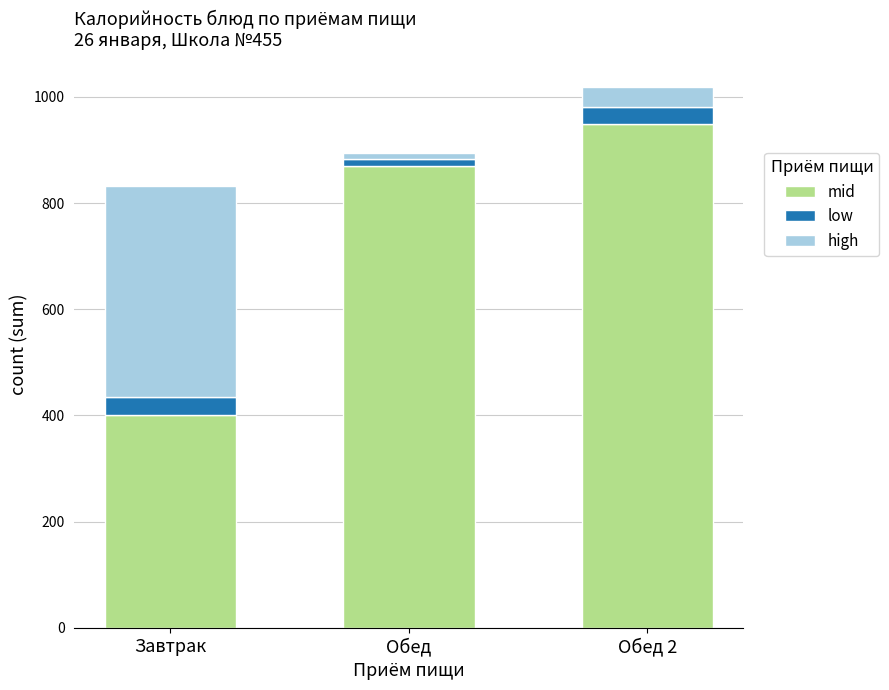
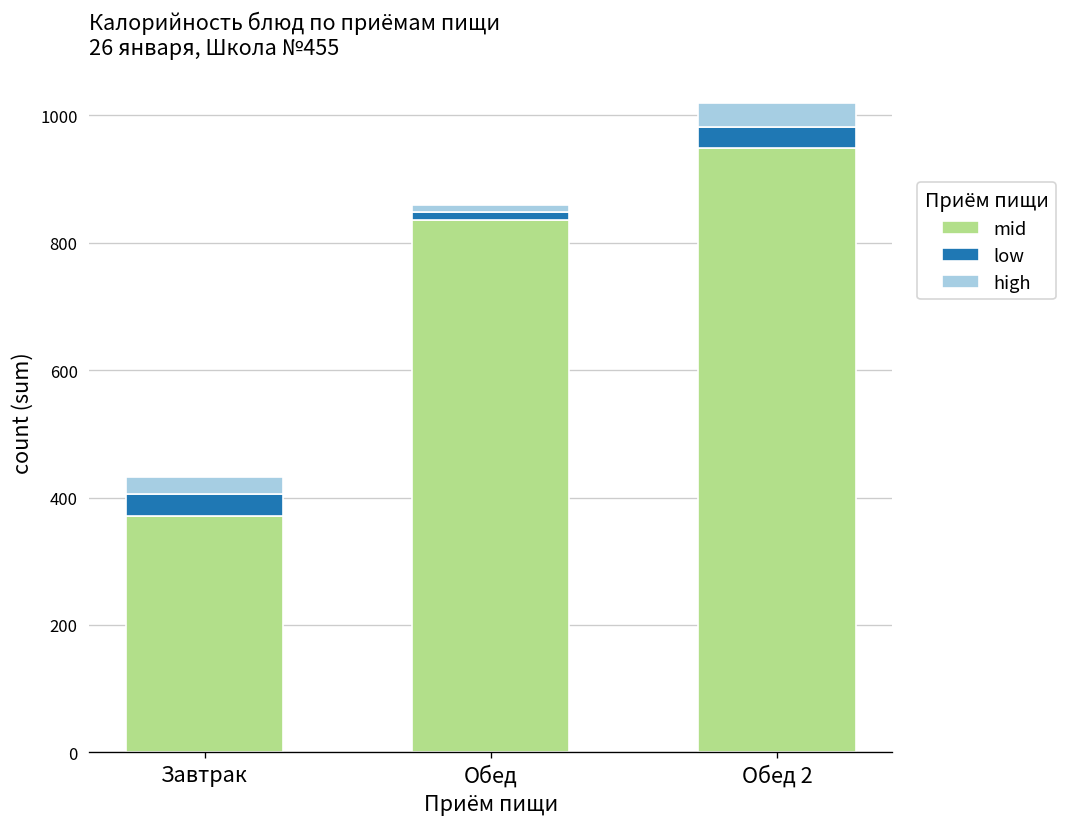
  {
    "mid": {
-     "Завтрак": 400,
-     "Обед": 870,
+     "Завтрак": 370,
+     "Обед": 840,
      "Обед 2": 950
    },
    "low": {
      "Завтрак": 30,
      "Обед": 10,
      "Обед 2": 30
    },
    "high": {
-     "Завтрак": 400,
+     "Завтрак": 30,
      "Обед": 10,
      "Обед 2": 40
    }
  }
